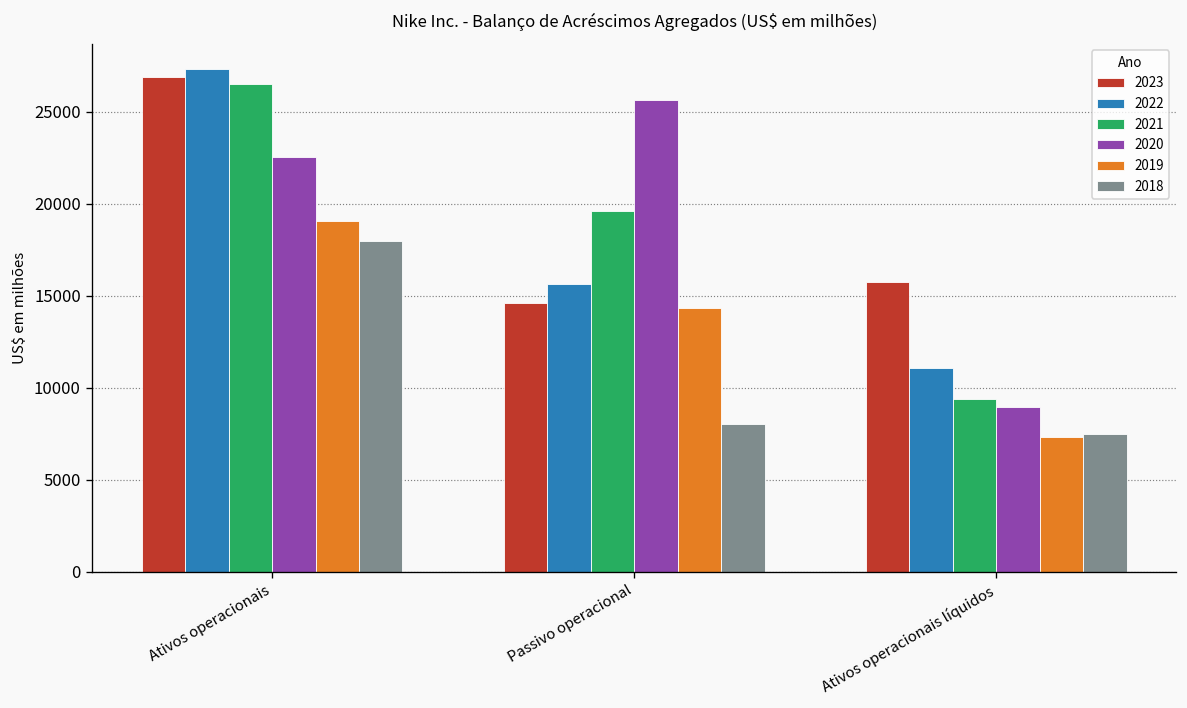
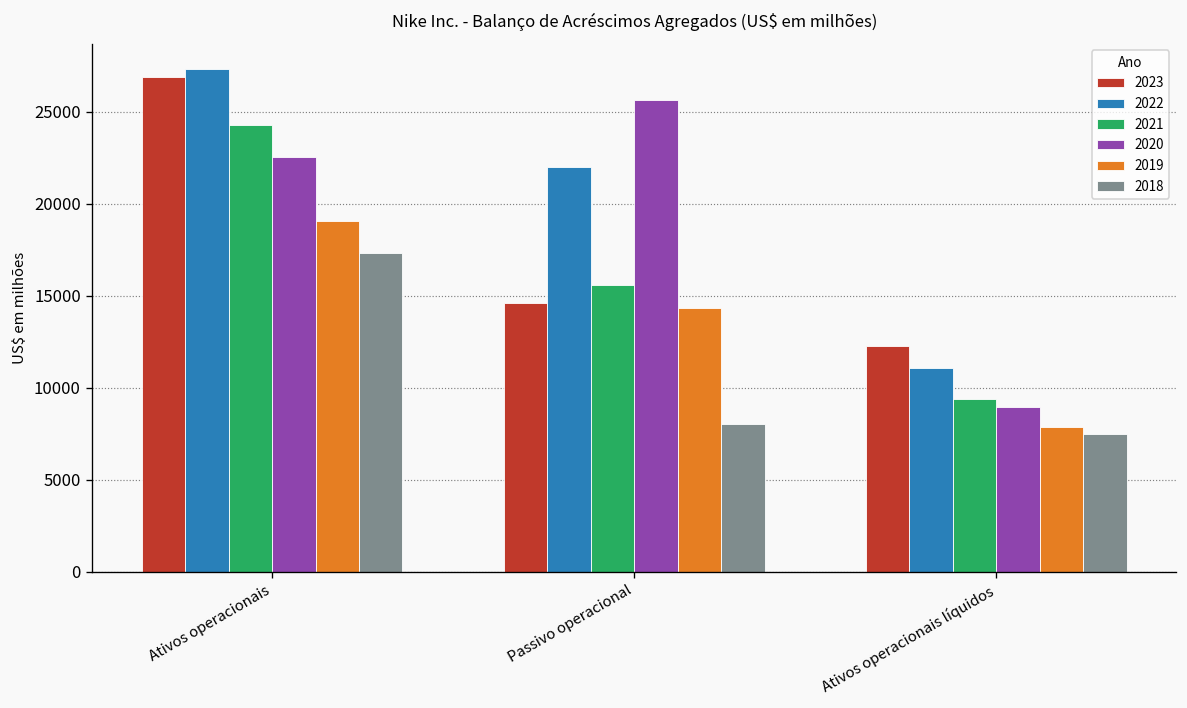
  {
    "2023": {
      "Ativos operacionais": 26900,
      "Passivo operacional": 14600,
-     "Ativos operacionais líquidos": 15700
+     "Ativos operacionais líquidos": 12300
    },
    "2022": {
      "Ativos operacionais": 27300,
-     "Passivo operacional": 15600,
+     "Passivo operacional": 22000,
      "Ativos operacionais líquidos": 11100
    },
    "2021": {
-     "Ativos operacionais": 26500,
-     "Passivo operacional": 19600,
+     "Ativos operacionais": 24300,
+     "Passivo operacional": 15600,
      "Ativos operacionais líquidos": 9400
    },
    "2020": {
      "Ativos operacionais": 22600,
      "Passivo operacional": 25600,
      "Ativos operacionais líquidos": 8900
    },
    "2019": {
      "Ativos operacionais": 19100,
      "Passivo operacional": 14300,
-     "Ativos operacionais líquidos": 7300
+     "Ativos operacionais líquidos": 7900
    },
    "2018": {
-     "Ativos operacionais": 18000,
+     "Ativos operacionais": 17300,
      "Passivo operacional": 8000,
      "Ativos operacionais líquidos": 7500
    }
  }
